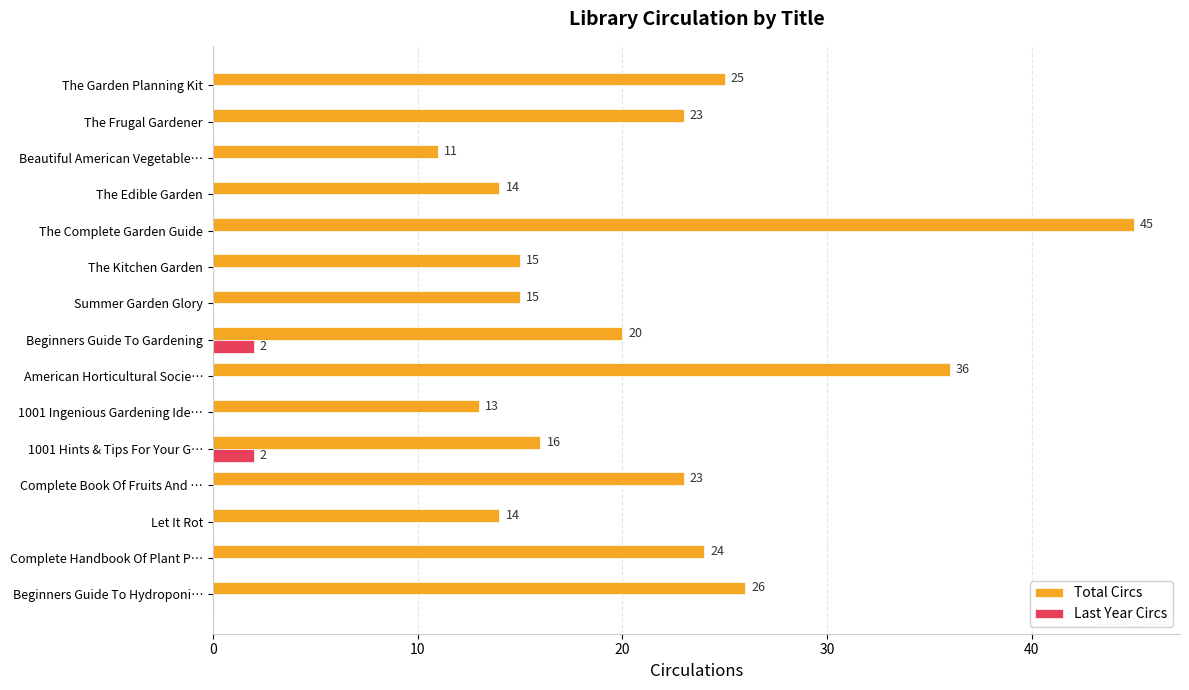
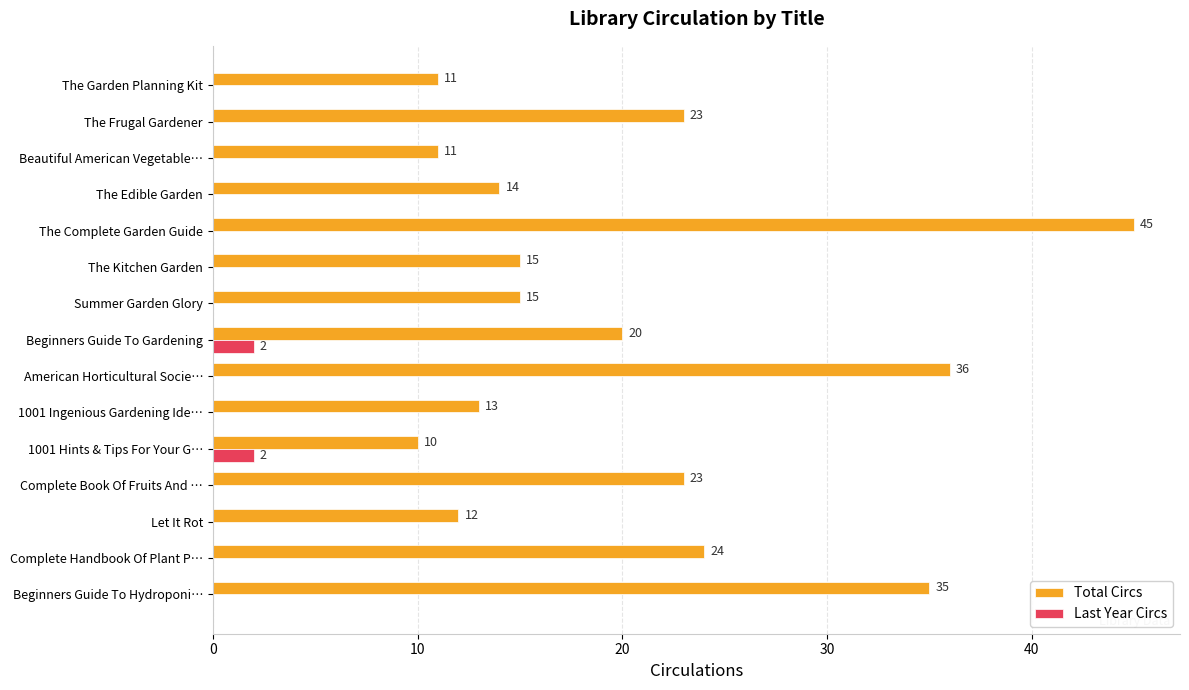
  {
    "Total Circs": {
-     "The Garden Planning Kit": 25,
+     "The Garden Planning Kit": 11,
      "The Frugal Gardener": 23,
      "Beautiful American Vegetable…": 11,
      "The Edible Garden": 14,
      "The Complete Garden Guide": 45,
      "The Kitchen Garden": 15,
      "Summer Garden Glory": 15,
      "Beginners Guide To Gardening": 20,
      "American Horticultural Socie…": 36,
      "1001 Ingenious Gardening Ide…": 13,
-     "1001 Hints & Tips For Your G…": 16,
+     "1001 Hints & Tips For Your G…": 10,
      "Complete Book Of Fruits And …": 23,
-     "Let It Rot": 14,
+     "Let It Rot": 12,
      "Complete Handbook Of Plant P…": 24,
-     "Beginners Guide To Hydroponi…": 26
+     "Beginners Guide To Hydroponi…": 35
    },
    "Last Year Circs": {
      "Beginners Guide To Gardening": 2,
      "1001 Hints & Tips For Your G…": 2
    }
  }
